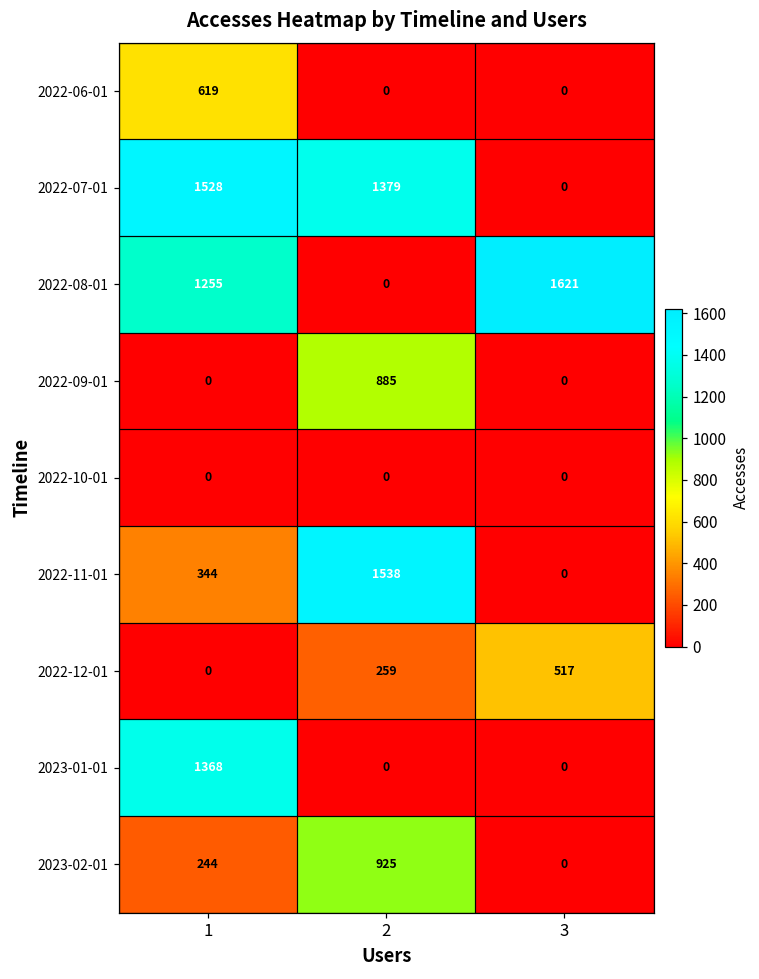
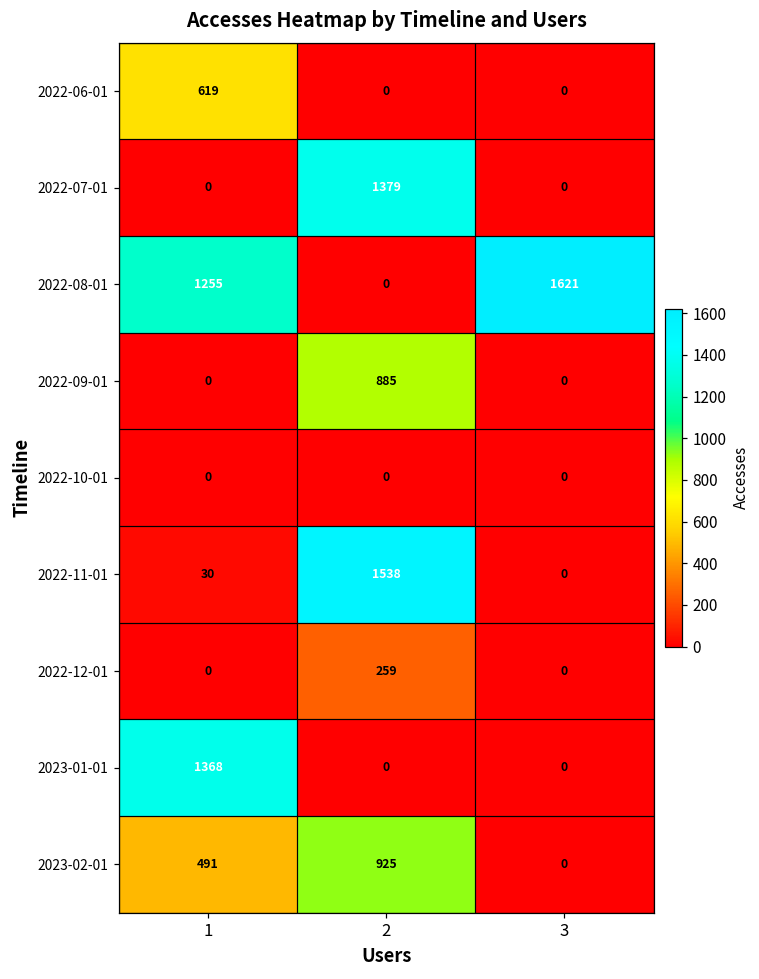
  {
    "2022-06-01": {
      "1": 619,
      "2": 0,
      "3": 0
    },
    "2022-07-01": {
-     "1": 1528,
+     "1": 0,
      "2": 1379,
      "3": 0
    },
    "2022-08-01": {
      "1": 1255,
      "2": 0,
      "3": 1621
    },
    "2022-09-01": {
      "1": 0,
      "2": 885,
      "3": 0
    },
    "2022-10-01": {
      "1": 0,
      "2": 0,
      "3": 0
    },
    "2022-11-01": {
-     "1": 344,
+     "1": 30,
      "2": 1538,
      "3": 0
    },
    "2022-12-01": {
      "1": 0,
      "2": 259,
-     "3": 517
+     "3": 0
    },
    "2023-01-01": {
      "1": 1368,
      "2": 0,
      "3": 0
    },
    "2023-02-01": {
-     "1": 244,
+     "1": 491,
      "2": 925,
      "3": 0
    }
  }
